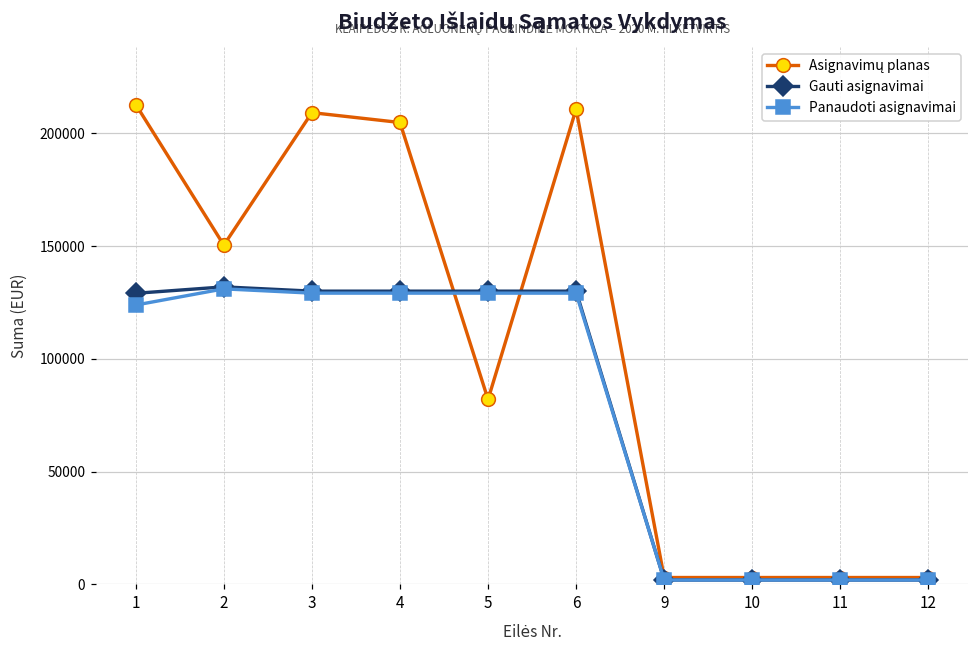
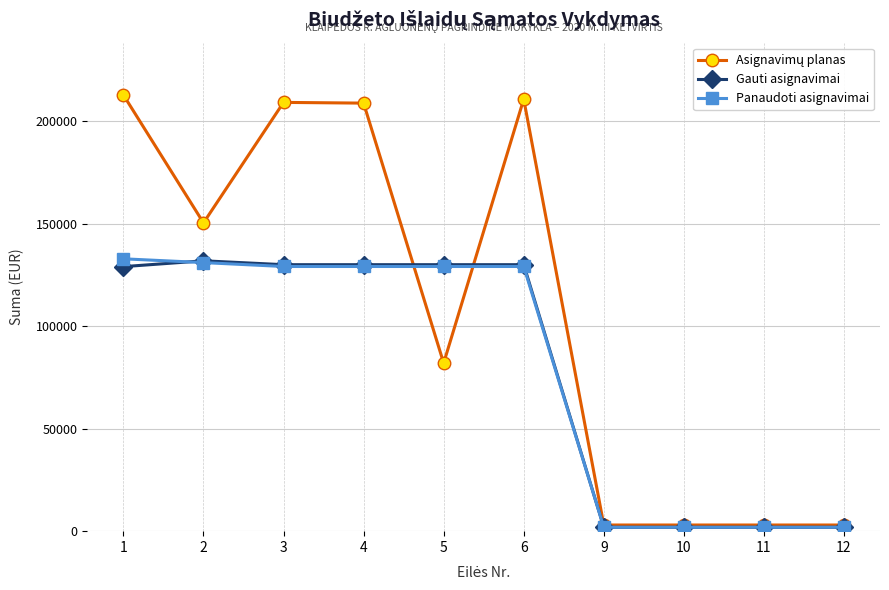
  {
    "Asignavimų planas": {
      "1": 213000,
      "2": 150000,
      "3": 209000,
-     "4": 205000,
+     "4": 209000,
      "5": 82000,
      "6": 211000
    },
    "Gauti asignavimai": {
      "1": 129000
    },
    "Panaudoti asignavimai": {
-     "1": 124000
+     "1": 133000
    }
  }
